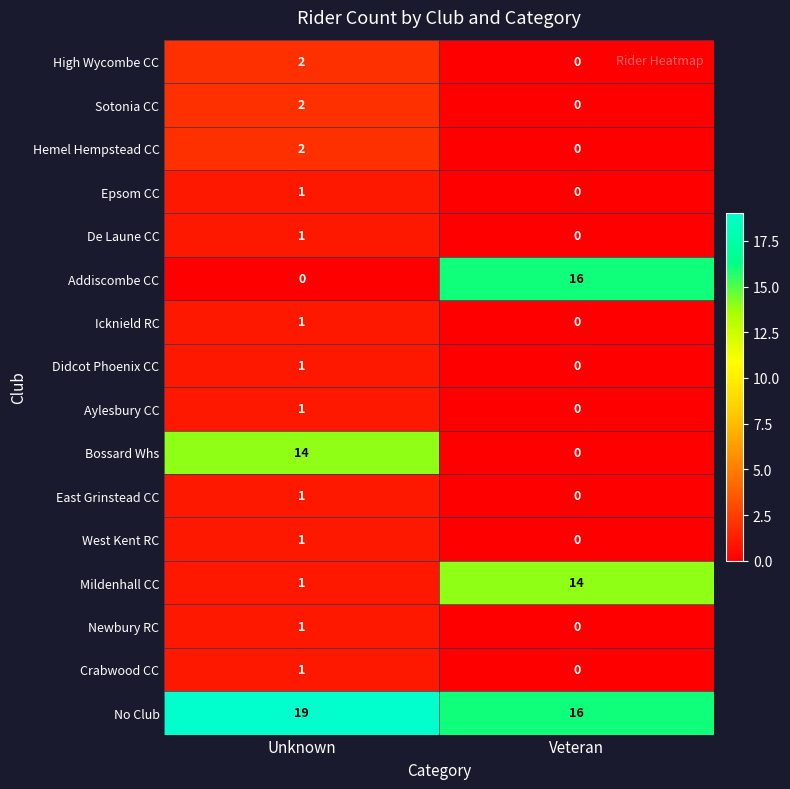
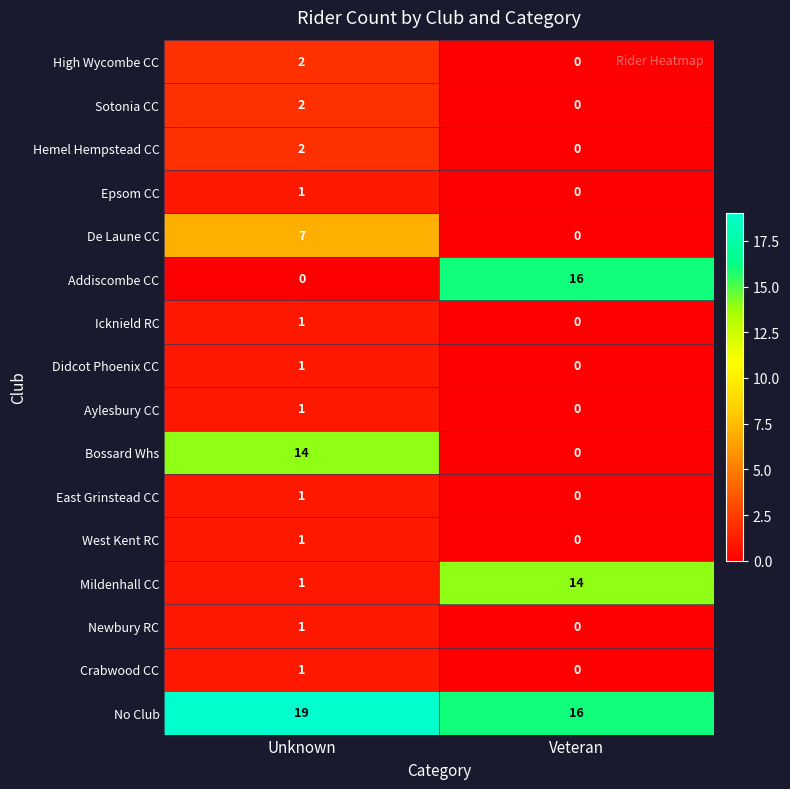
  {
    "High Wycombe CC": {
      "Unknown": 2
    },
    "Sotonia CC": {
      "Unknown": 2,
      "Veteran": 0
    },
    "Hemel Hempstead CC": {
      "Unknown": 2,
      "Veteran": 0
    },
    "Epsom CC": {
      "Unknown": 1,
      "Veteran": 0
    },
    "De Laune CC": {
-     "Unknown": 1,
+     "Unknown": 7,
      "Veteran": 0
    },
    "Addiscombe CC": {
      "Unknown": 0,
      "Veteran": 16
    },
    "Icknield RC": {
      "Unknown": 1,
      "Veteran": 0
    },
    "Didcot Phoenix CC": {
      "Unknown": 1,
      "Veteran": 0
    },
    "Aylesbury CC": {
      "Unknown": 1,
      "Veteran": 0
    },
    "Bossard Whs": {
      "Unknown": 14,
      "Veteran": 0
    },
    "East Grinstead CC": {
      "Unknown": 1,
      "Veteran": 0
    },
    "West Kent RC": {
      "Unknown": 1,
      "Veteran": 0
    },
    "Mildenhall CC": {
      "Unknown": 1,
      "Veteran": 14
    },
    "Newbury RC": {
      "Unknown": 1,
      "Veteran": 0
    },
    "Crabwood CC": {
      "Unknown": 1,
      "Veteran": 0
    },
    "No Club": {
      "Unknown": 19,
      "Veteran": 16
    }
  }
